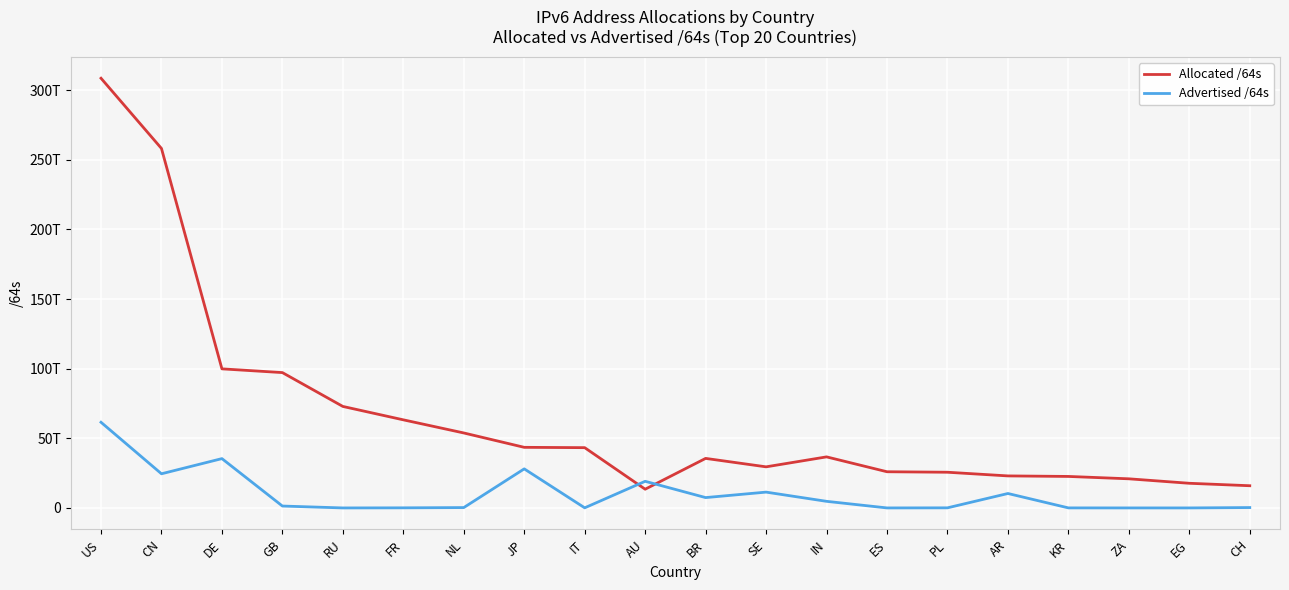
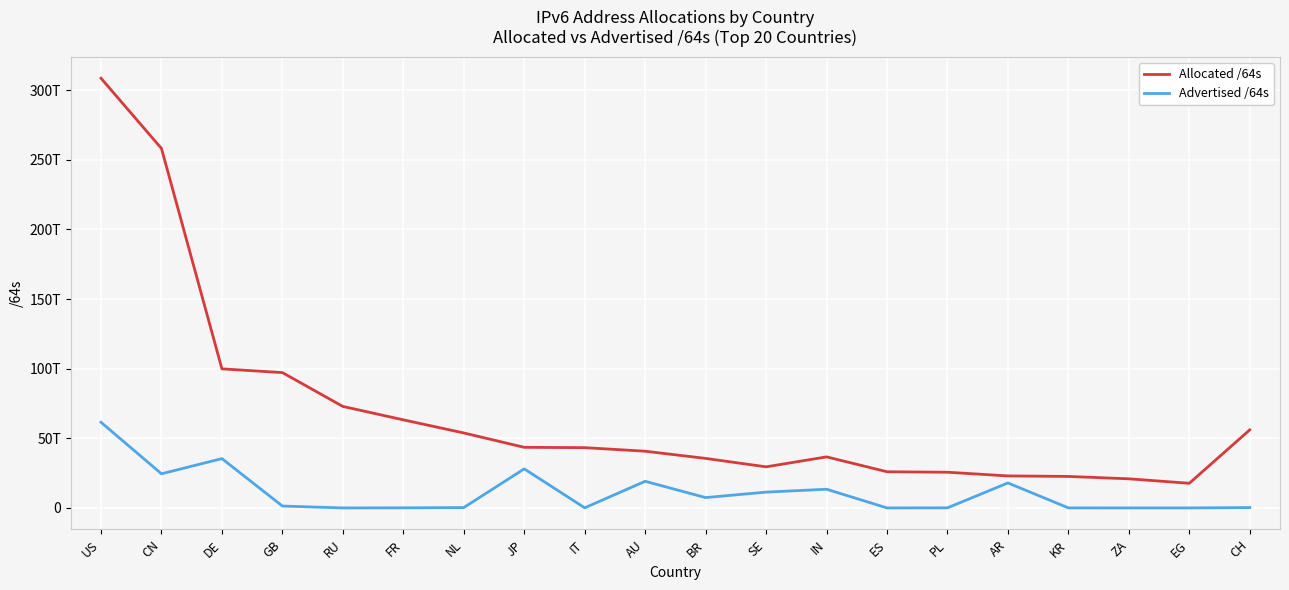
  {
    "Allocated /64s": {
      "US": "309T",
      "CN": "258T",
      "DE": "100T",
      "GB": "97T",
      "RU": "73T",
      "FR": "63T",
      "NL": "54T",
      "JP": "44T",
      "IT": "43T",
-     "AU": "13T",
+     "AU": "41T",
      "BR": "36T",
      "SE": "30T",
      "IN": "37T",
      "ES": "26T",
      "PL": "26T",
      "AR": "23T",
      "KR": "23T",
      "ZA": "21T",
      "EG": "18T",
-     "CH": "16T"
+     "CH": "56T"
    },
    "Advertised /64s": {
      "US": "62T",
      "CN": "25T",
      "DE": "35T",
      "GB": "1T",
      "RU": "0T",
      "FR": "0T",
      "NL": "0T",
      "JP": "28T",
      "IT": "0T",
      "AU": "19T",
      "BR": "7T",
      "SE": "11T",
-     "IN": "5T",
+     "IN": "13T",
      "ES": "0T",
      "PL": "0T",
-     "AR": "10T",
+     "AR": "18T",
      "KR": "0T",
      "ZA": "0T",
      "EG": "0T",
      "CH": "0T"
    }
  }
